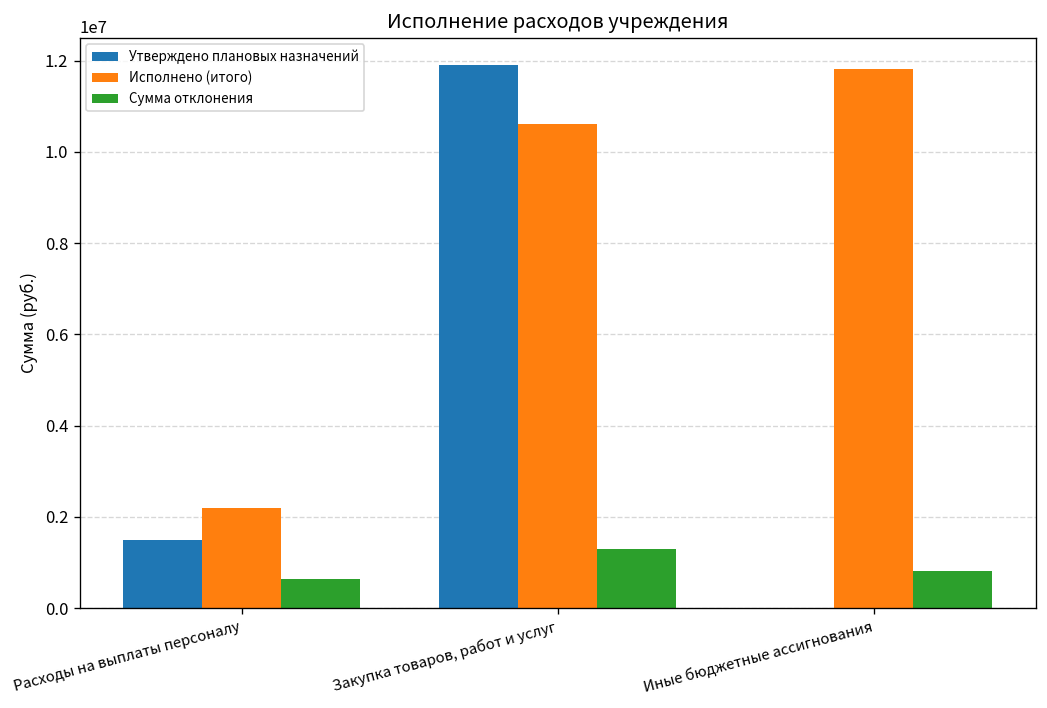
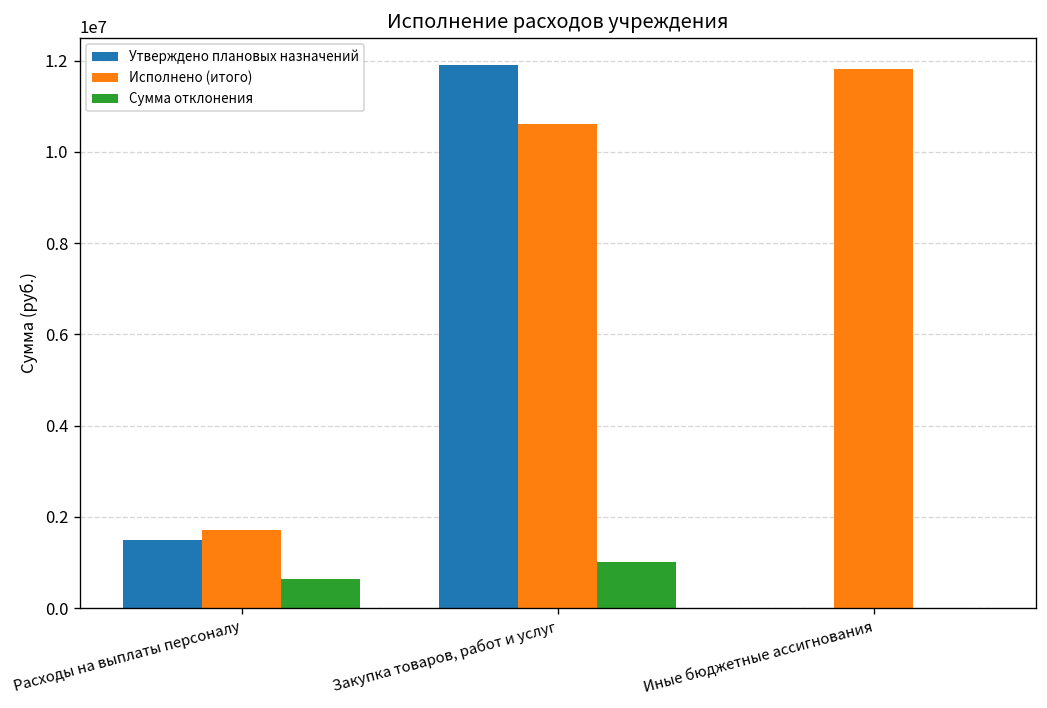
  {
    "Утверждено плановых назначений": {
      "Расходы на выплаты персоналу": 1500000,
      "Закупка товаров, работ и услуг": 11900000
    },
    "Исполнено (итого)": {
-     "Расходы на выплаты персоналу": 2200000,
+     "Расходы на выплаты персоналу": 1700000,
      "Закупка товаров, работ и услуг": 10600000,
      "Иные бюджетные ассигнования": 11800000
    },
    "Сумма отклонения": {
      "Расходы на выплаты персоналу": 600000,
-     "Закупка товаров, работ и услуг": 1300000,
-     "Иные бюджетные ассигнования": 800000
+     "Закупка товаров, работ и услуг": 1000000,
+     "Иные бюджетные ассигнования": 0
    }
  }
